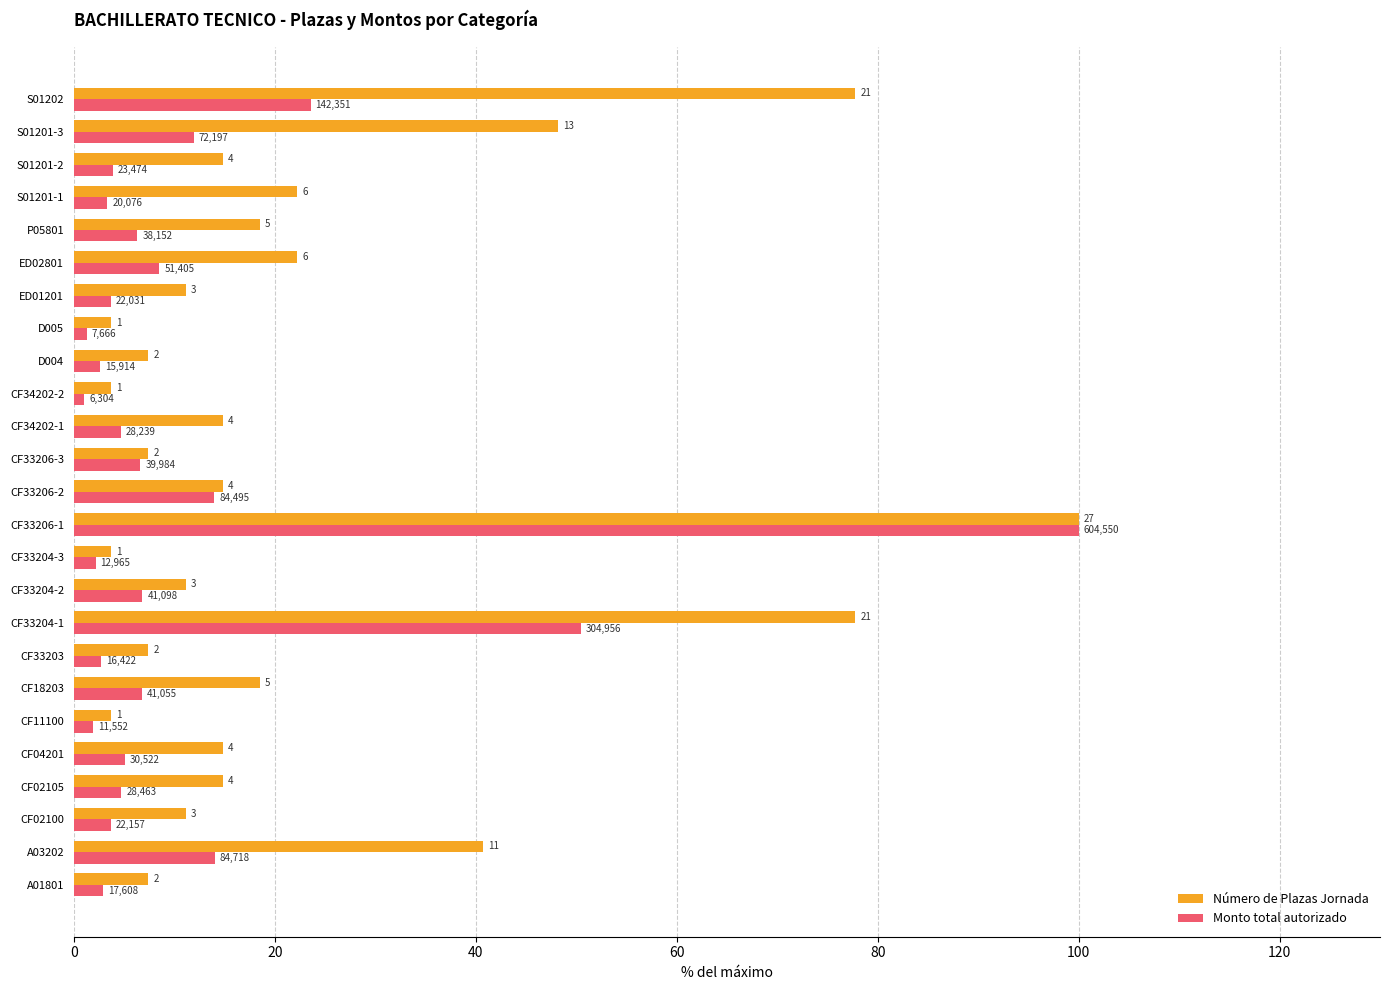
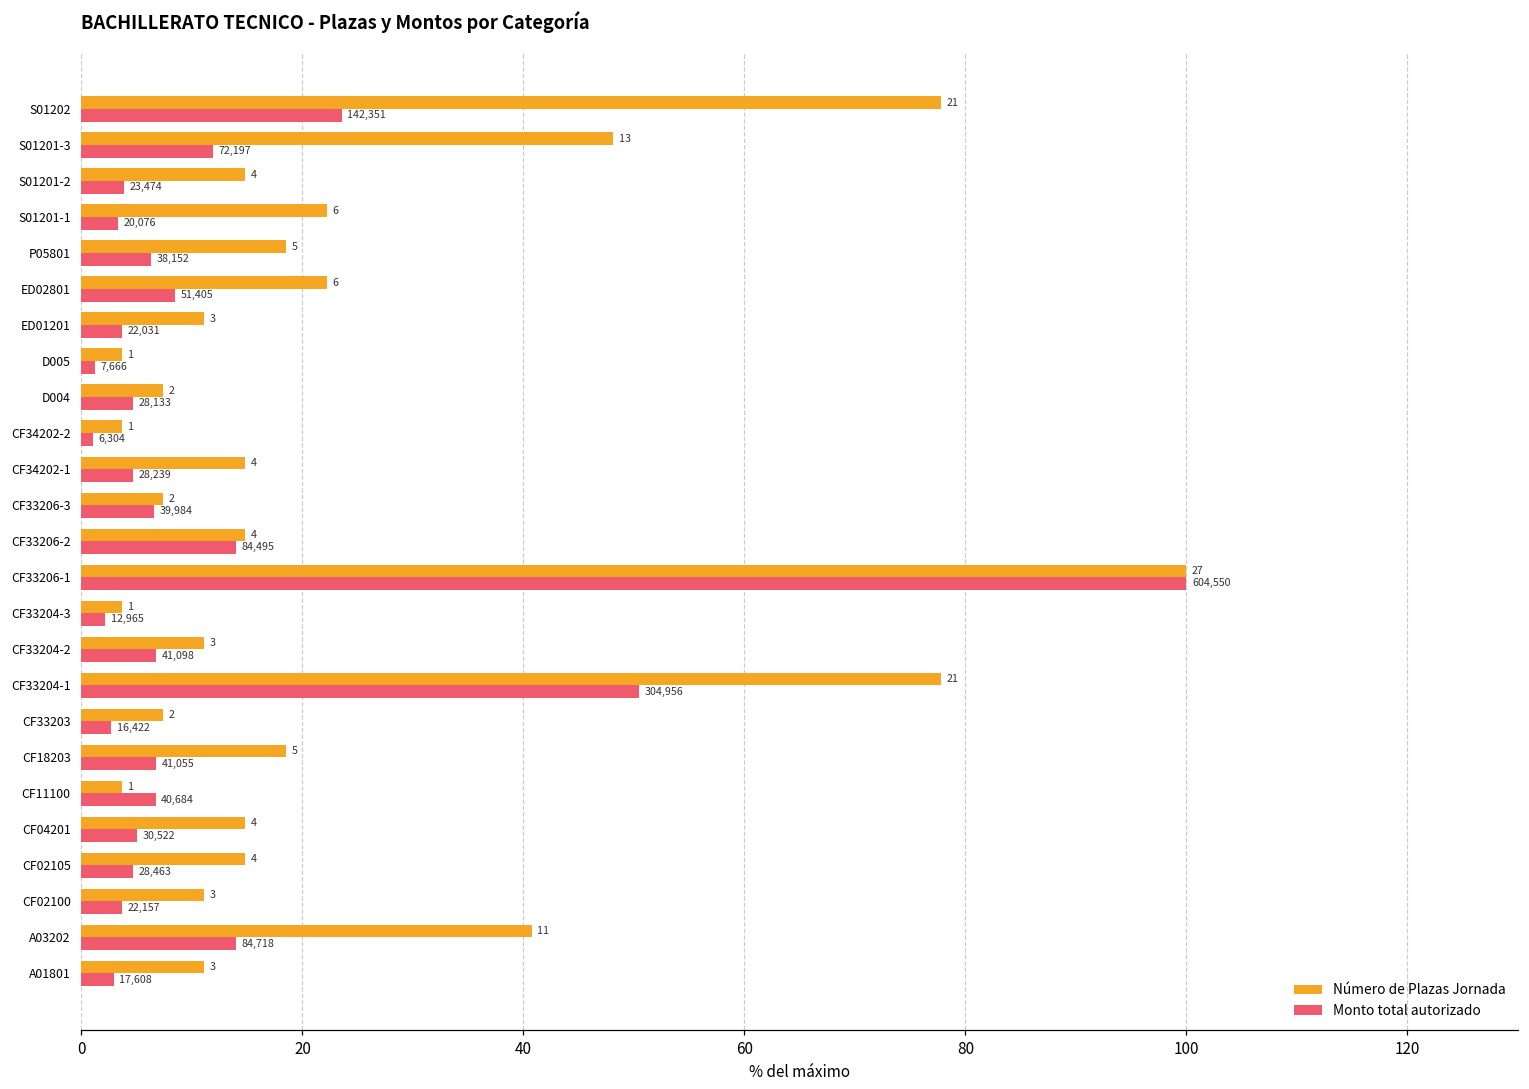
  {
    "Número de Plazas Jornada": {
-     "A01801": "2"
+     "A01801": "3"
    },
    "Monto total autorizado": {
-     "D004": "15,914",
-     "CF11100": "11,552"
+     "D004": "28,133",
+     "CF11100": "40,684"
    }
  }
